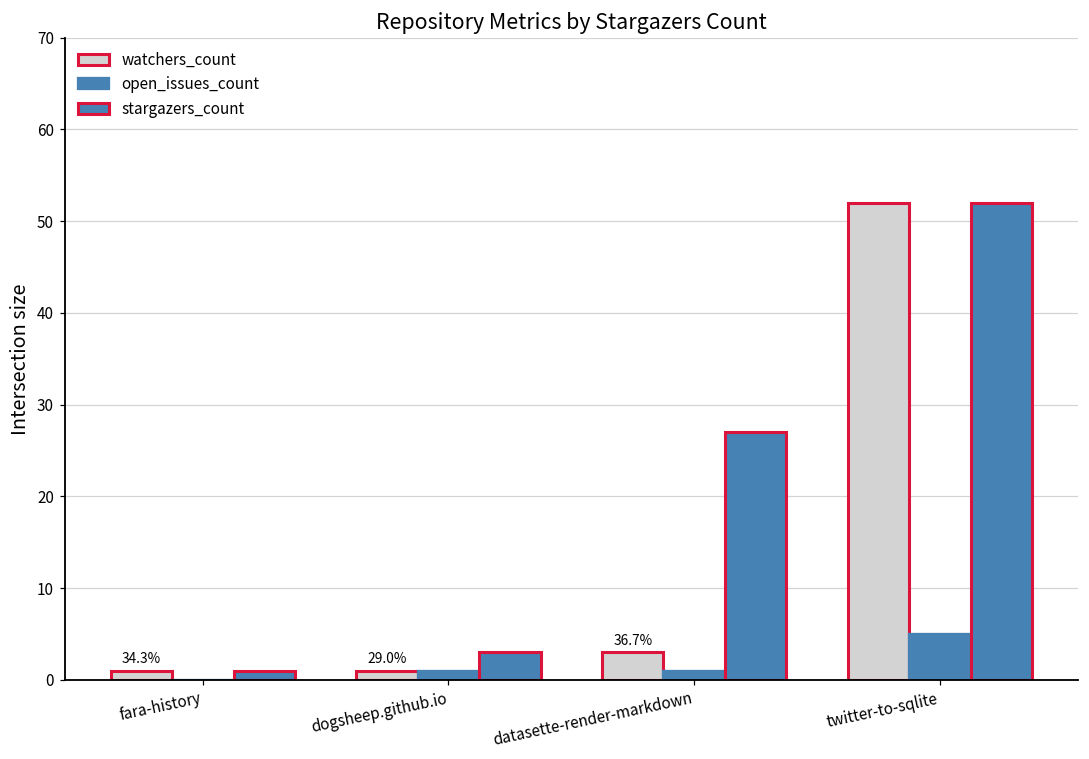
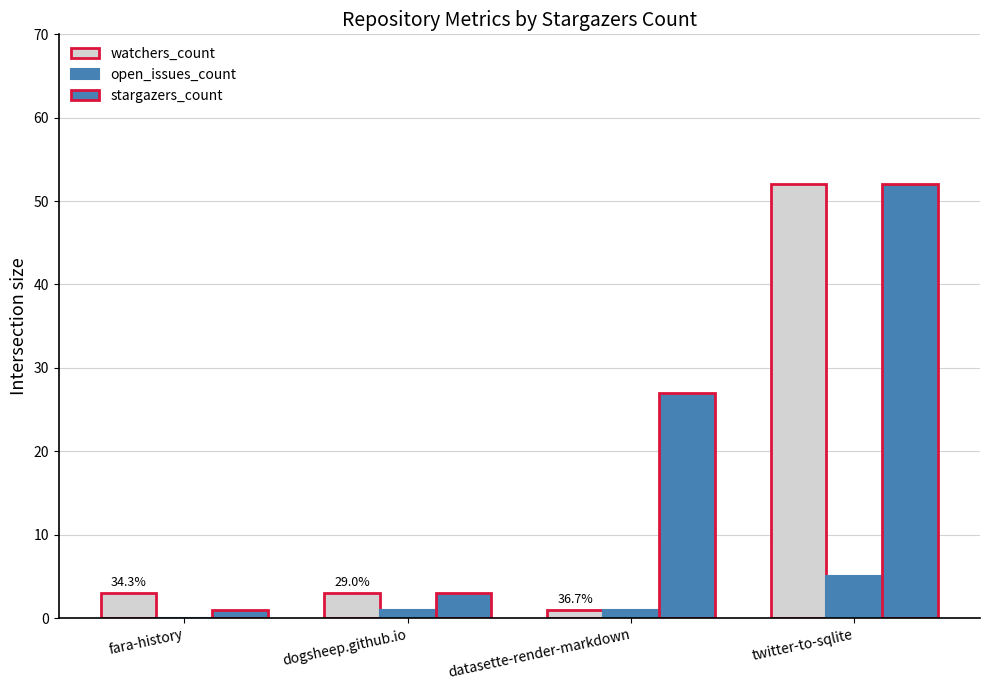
  {
    "watchers_count": {
-     "fara-history": 1,
-     "dogsheep.github.io": 1,
-     "datasette-render-markdown": 3,
+     "fara-history": 3,
+     "dogsheep.github.io": 3,
+     "datasette-render-markdown": 1,
      "twitter-to-sqlite": 52
    }
  }
